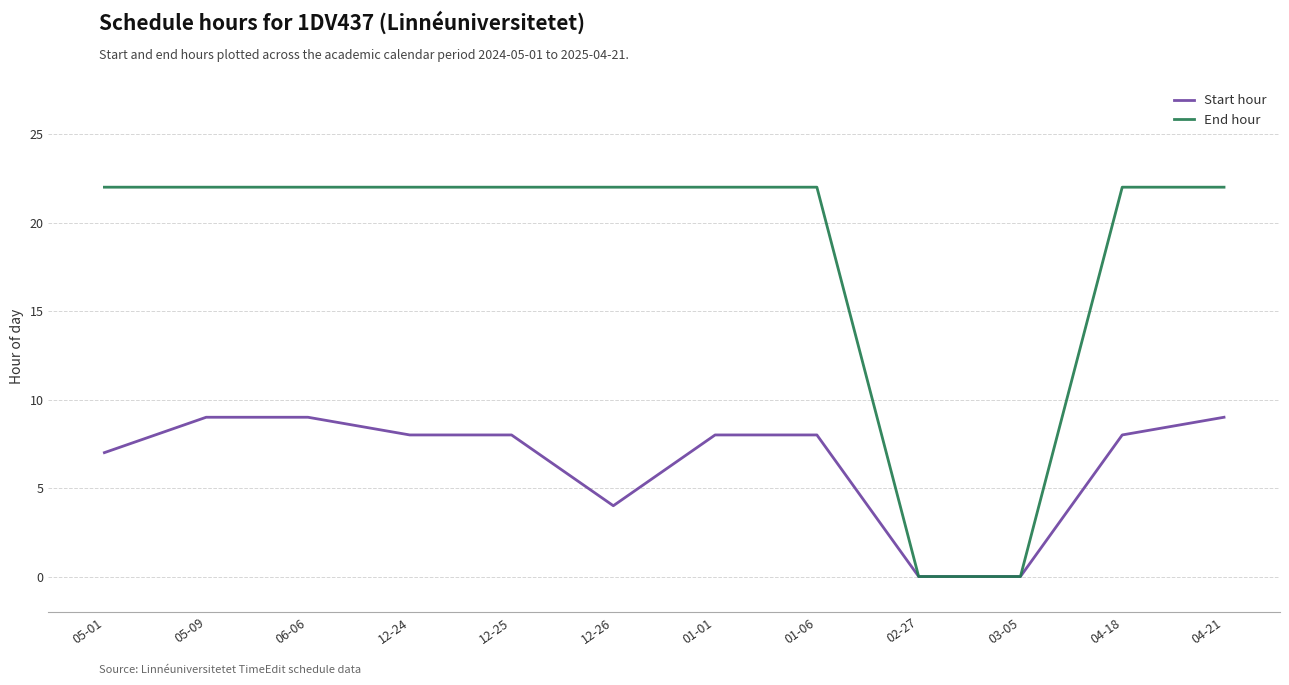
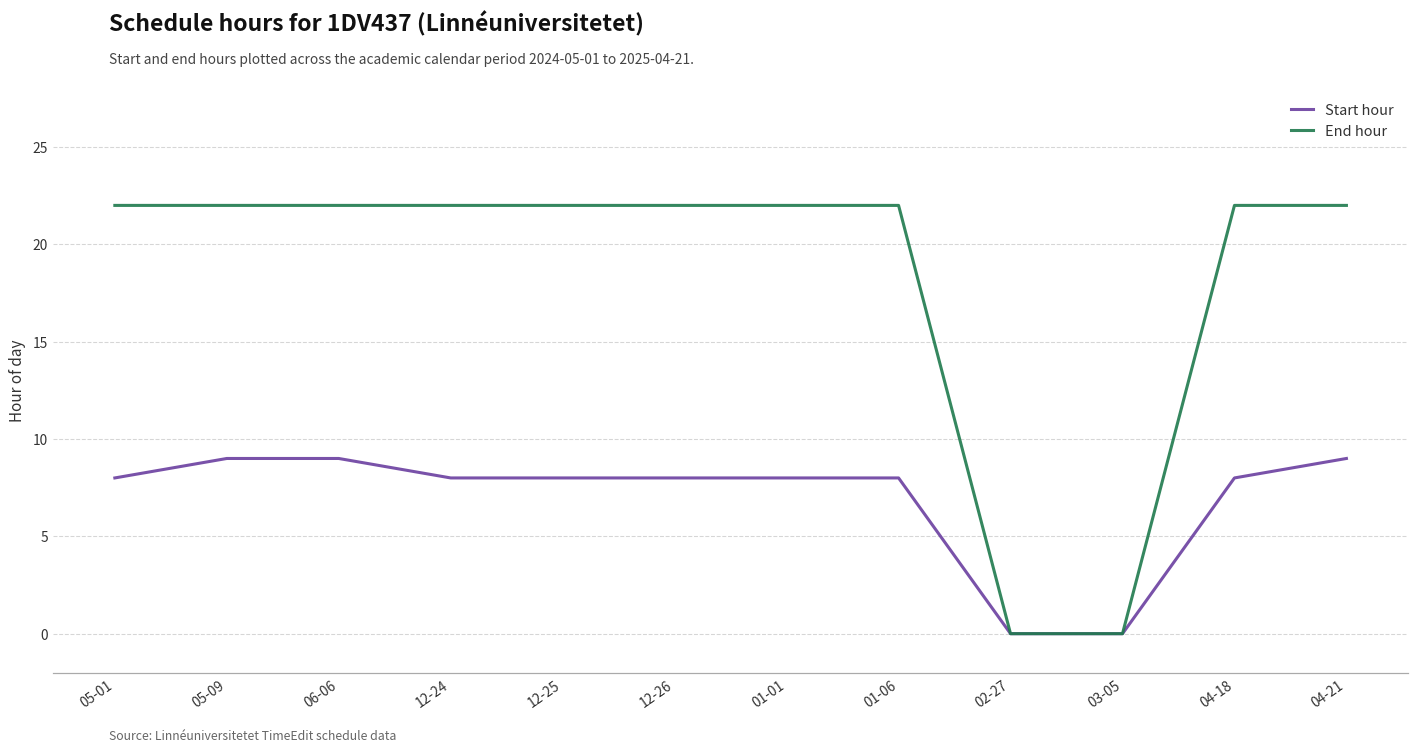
  {
    "Start hour": {
-     "05-01": 7,
+     "05-01": 8,
      "05-09": 9,
      "06-06": 9,
      "12-24": 8,
      "12-25": 8,
-     "12-26": 4,
+     "12-26": 8,
      "01-01": 8,
      "01-06": 8,
      "04-18": 8,
      "04-21": 9
    },
    "End hour": {
      "05-01": 22,
      "05-09": 22,
      "06-06": 22,
      "12-24": 22,
      "12-25": 22,
      "12-26": 22,
      "01-01": 22,
      "01-06": 22,
      "04-18": 22,
      "04-21": 22
    }
  }
